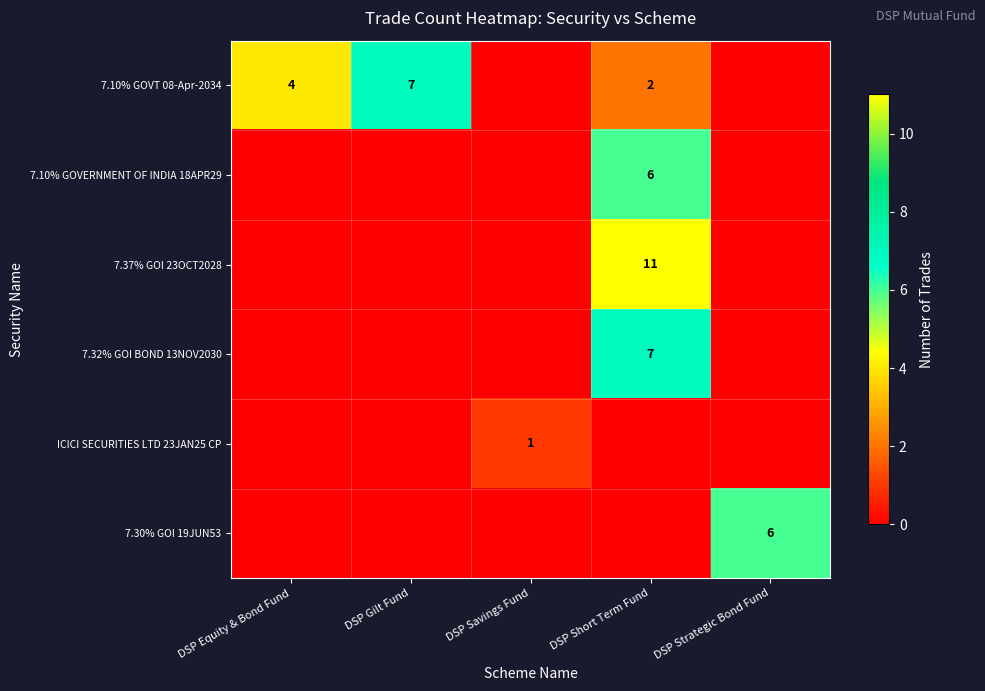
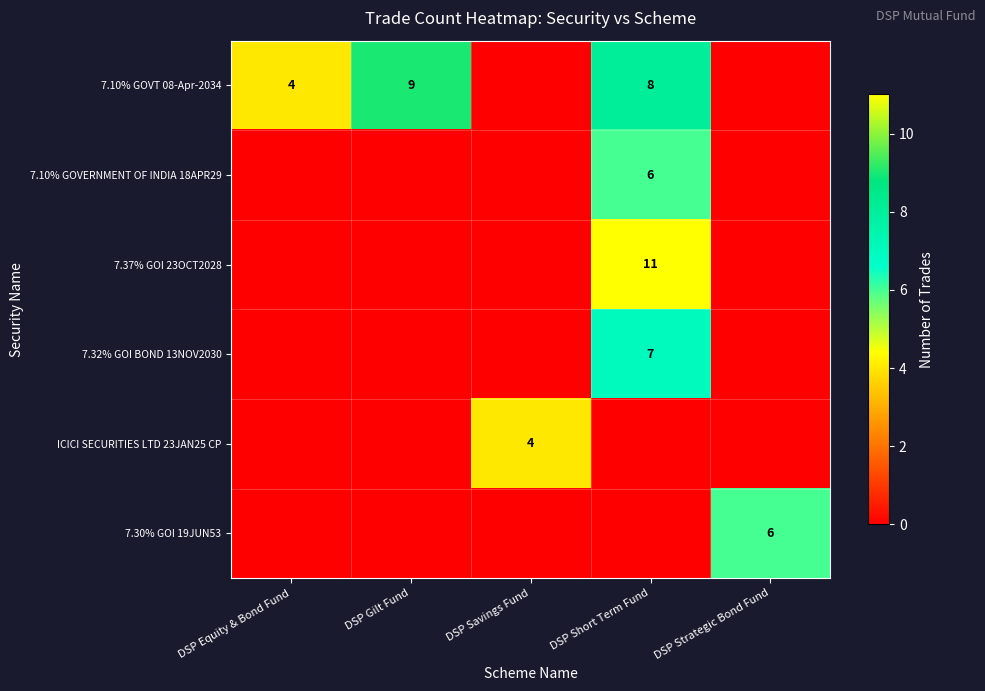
  {
    "7.10% GOVT 08-Apr-2034": {
      "DSP Equity & Bond Fund": 4,
-     "DSP Gilt Fund": 7,
-     "DSP Short Term Fund": 2
+     "DSP Gilt Fund": 9,
+     "DSP Short Term Fund": 8
    },
    "7.10% GOVERNMENT OF INDIA 18APR29": {
      "DSP Short Term Fund": 6
    },
    "7.37% GOI 23OCT2028": {
      "DSP Short Term Fund": 11
    },
    "7.32% GOI BOND 13NOV2030": {
      "DSP Short Term Fund": 7
    },
    "ICICI SECURITIES LTD 23JAN25 CP": {
-     "DSP Savings Fund": 1
+     "DSP Savings Fund": 4
    },
    "7.30% GOI 19JUN53": {
      "DSP Strategic Bond Fund": 6
    }
  }
